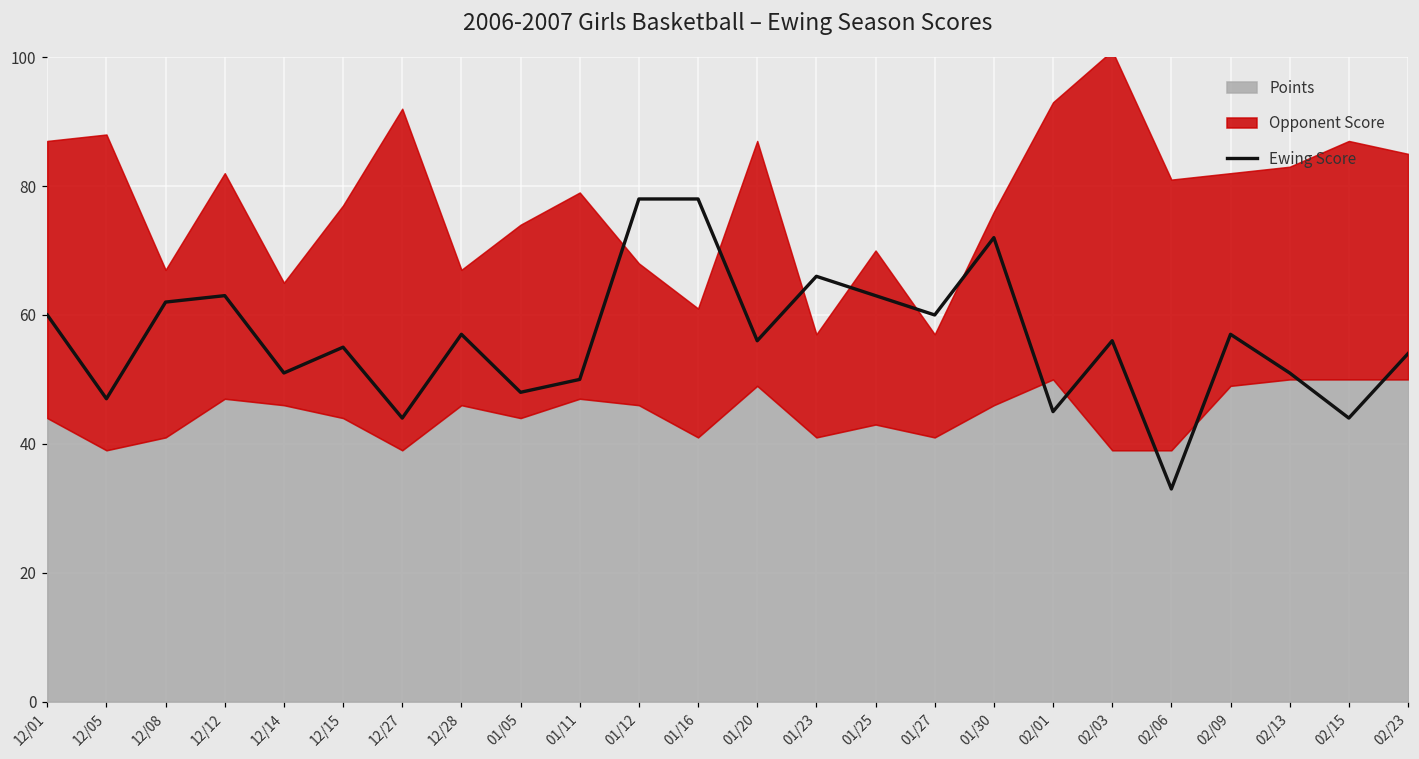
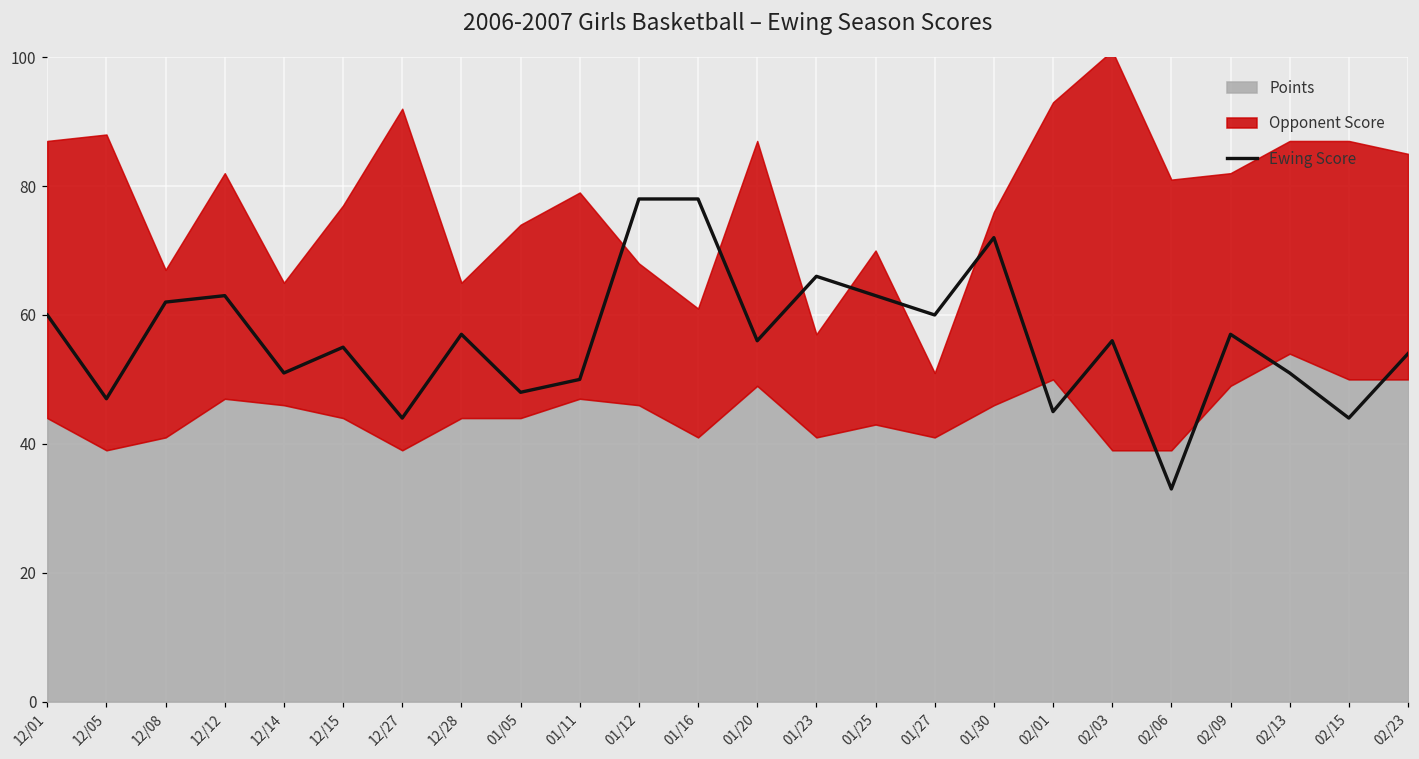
  {
    "Ewing Score": {
      "12/01": 60,
      "12/05": 47,
      "12/08": 62,
      "12/12": 63,
      "12/14": 51,
      "12/15": 55,
      "12/27": 44,
      "12/28": 57,
      "01/05": 48,
      "01/11": 50,
      "01/12": 78,
      "01/16": 78,
      "01/20": 56,
      "01/23": 66,
      "01/25": 63,
      "01/27": 60,
      "01/30": 72,
      "02/01": 45,
      "02/03": 56,
      "02/06": 33,
      "02/09": 57,
      "02/13": 51,
      "02/15": 44,
      "02/23": 54
    },
    "Points": {
      "12/01": 44,
      "12/05": 39,
      "12/08": 41,
      "12/12": 47,
      "12/14": 46,
      "12/15": 44,
      "12/27": 39,
-     "12/28": 46,
+     "12/28": 44,
      "01/05": 44,
      "01/11": 47,
      "01/12": 46,
      "01/16": 41,
      "01/20": 49,
      "01/23": 41,
      "01/25": 43,
      "01/27": 41,
      "01/30": 46,
      "02/01": 50,
      "02/03": 39,
      "02/06": 39,
      "02/09": 49,
-     "02/13": 50,
+     "02/13": 54,
      "02/15": 50,
      "02/23": 50
    },
    "Opponent Score": {
      "12/01": 43,
      "12/05": 49,
      "12/08": 26,
      "12/12": 35,
      "12/14": 19,
      "12/15": 33,
      "12/27": 53,
      "12/28": 21,
      "01/05": 30,
      "01/11": 32,
      "01/12": 22,
      "01/16": 20,
      "01/20": 38,
      "01/23": 16,
      "01/25": 27,
-     "01/27": 16,
+     "01/27": 10,
      "01/30": 30,
      "02/01": 43,
      "02/06": 42,
      "02/09": 33,
      "02/13": 33,
      "02/15": 37,
      "02/23": 35
    }
  }
